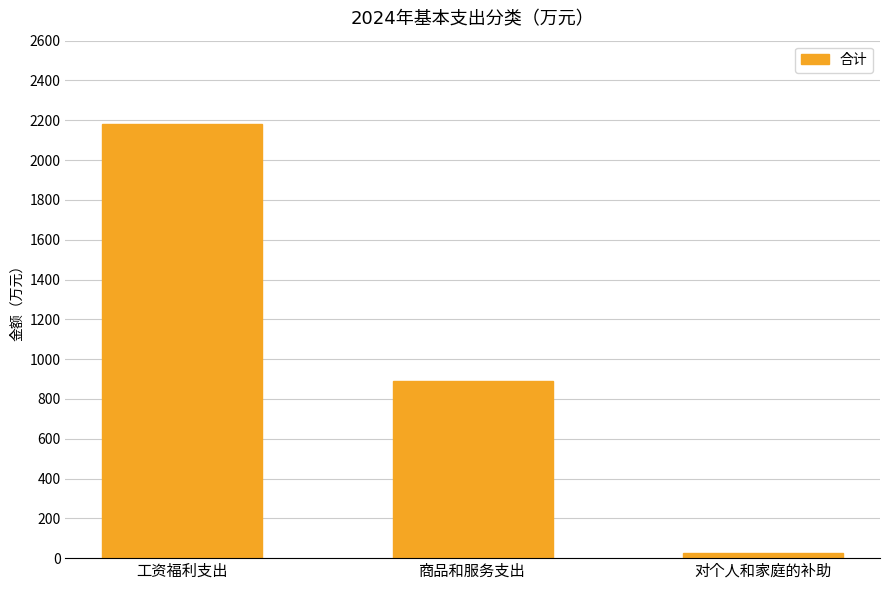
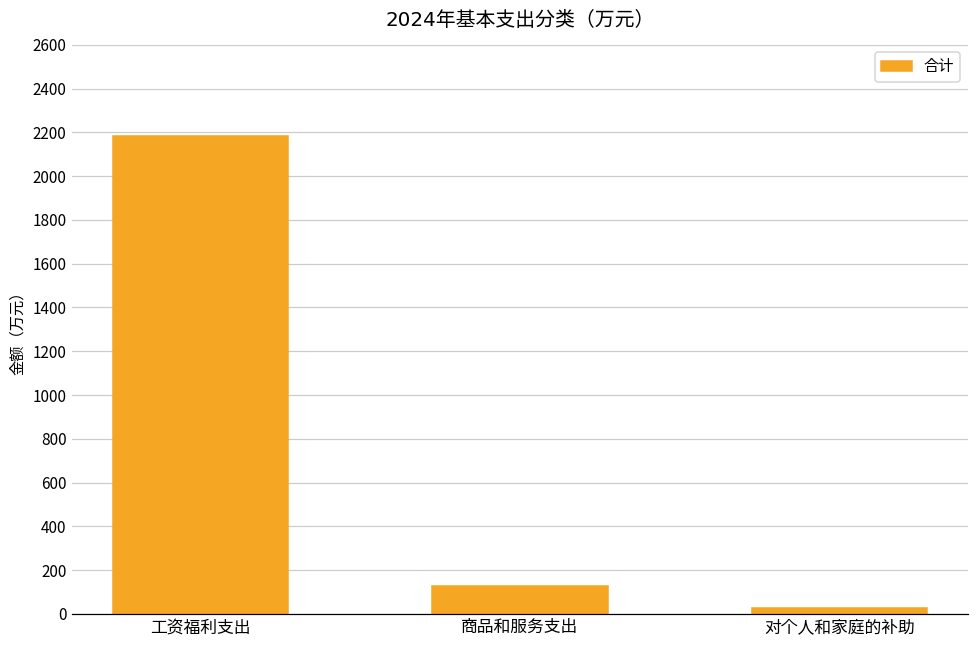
  {
    "工资福利支出": 2180,
-   "商品和服务支出": 890,
+   "商品和服务支出": 130,
    "对个人和家庭的补助": 30
  }
